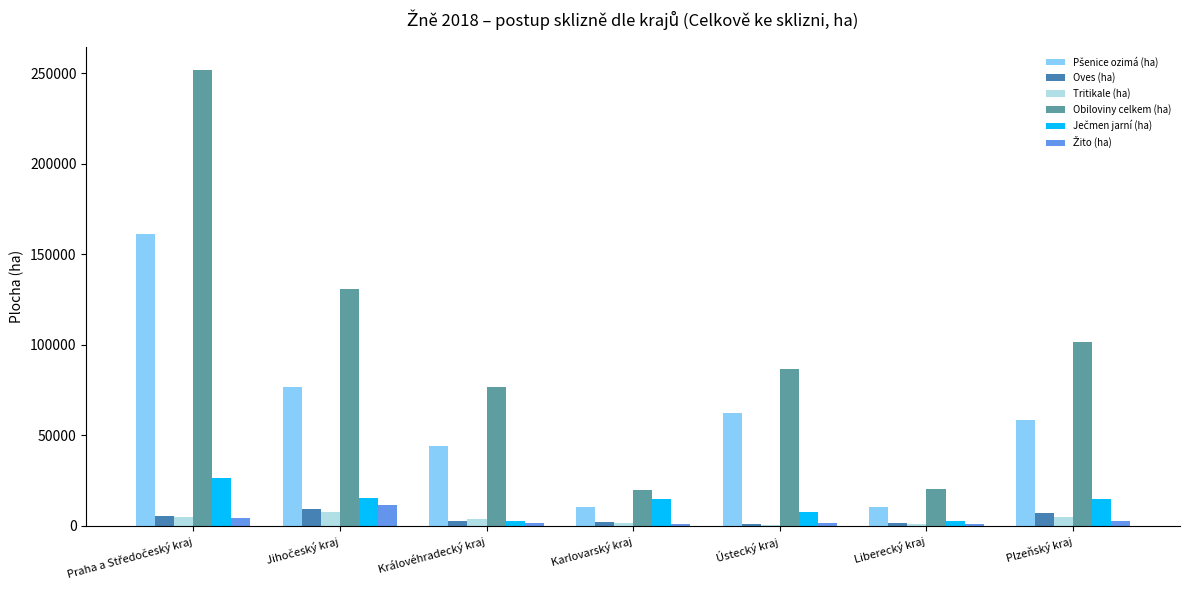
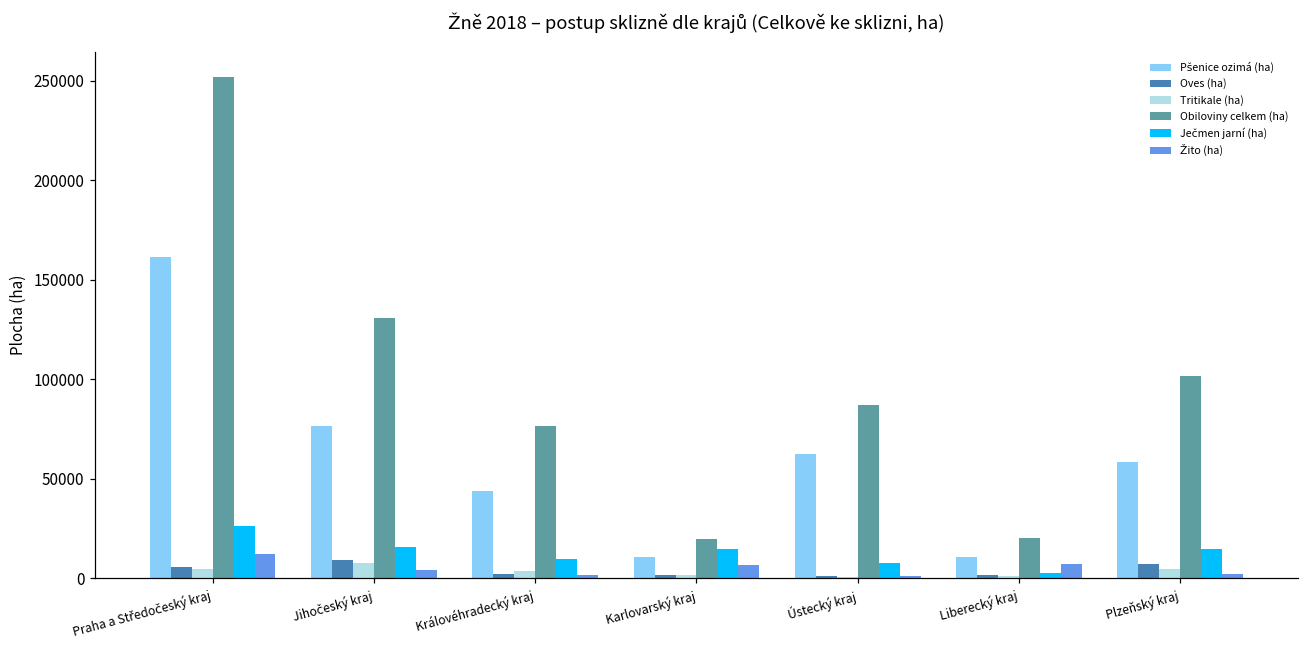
  {
    "Ječmen jarní (ha)": {
      "Praha a Středočeský kraj": 26000,
      "Jihočeský kraj": 16000,
-     "Královéhradecký kraj": 3000,
+     "Královéhradecký kraj": 10000,
      "Karlovarský kraj": 15000,
      "Ústecký kraj": 8000,
      "Liberecký kraj": 3000,
      "Plzeňský kraj": 15000
    },
    "Žito (ha)": {
-     "Praha a Středočeský kraj": 4000,
-     "Jihočeský kraj": 11000,
+     "Praha a Středočeský kraj": 12000,
+     "Jihočeský kraj": 4000,
      "Královéhradecký kraj": 2000,
-     "Karlovarský kraj": 1000,
-     "Liberecký kraj": 1000,
+     "Karlovarský kraj": 7000,
+     "Liberecký kraj": 7000,
      "Plzeňský kraj": 2000
    }
  }
